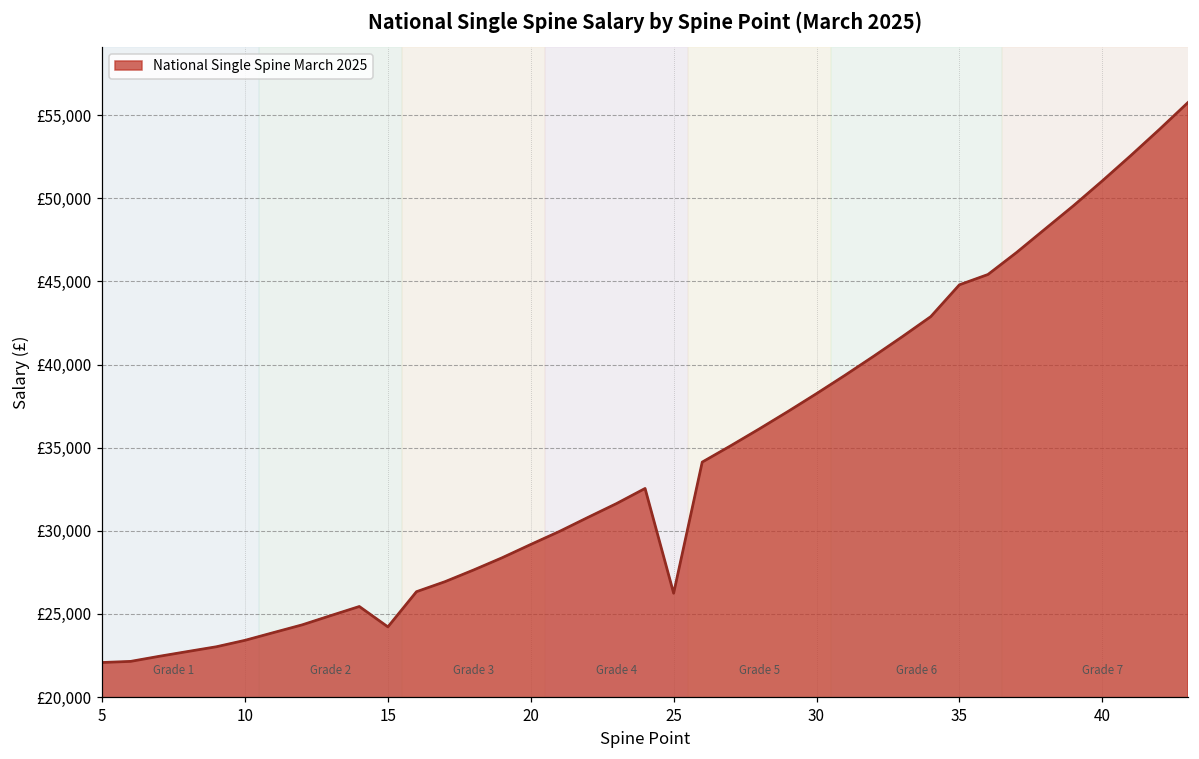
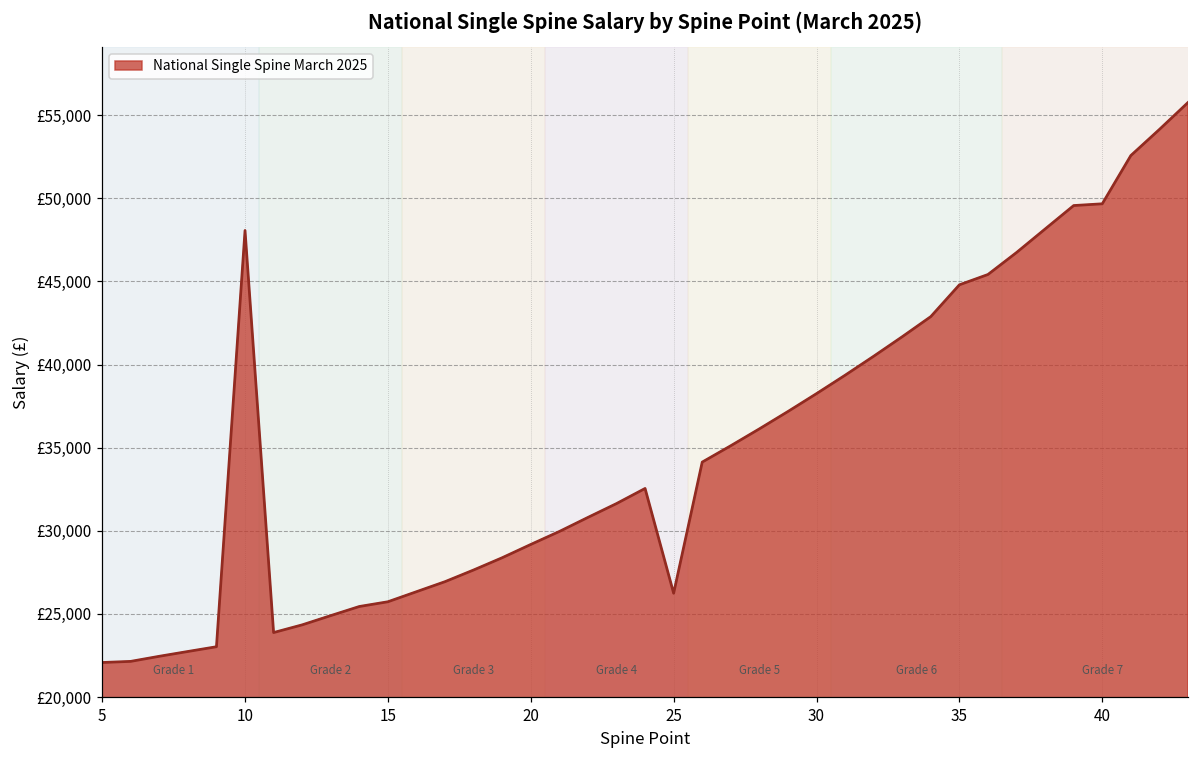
  {
    "5": "£22,100",
-   "10": "£23,400",
-   "15": "£24,200",
+   "10": "£48,100",
+   "15": "£25,700",
    "20": "£29,200",
    "25": "£26,200",
    "30": "£38,200",
    "35": "£44,800",
-   "40": "£51,000"
+   "40": "£49,700"
  }
